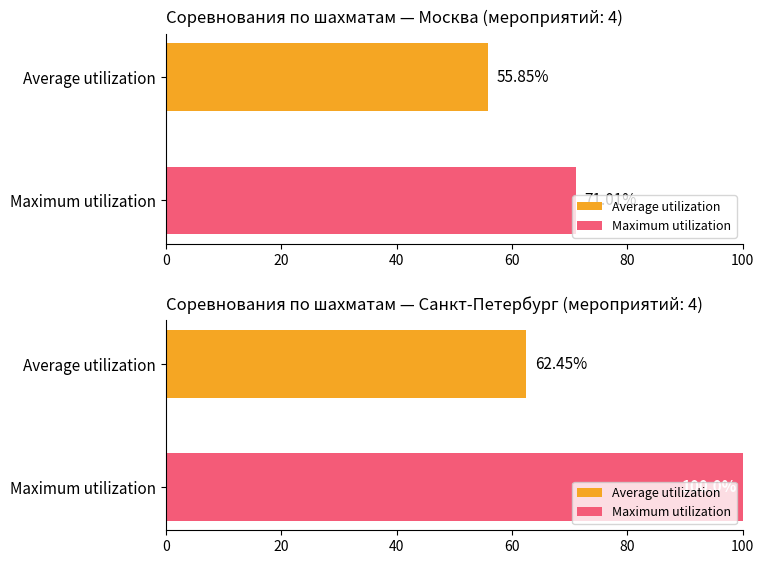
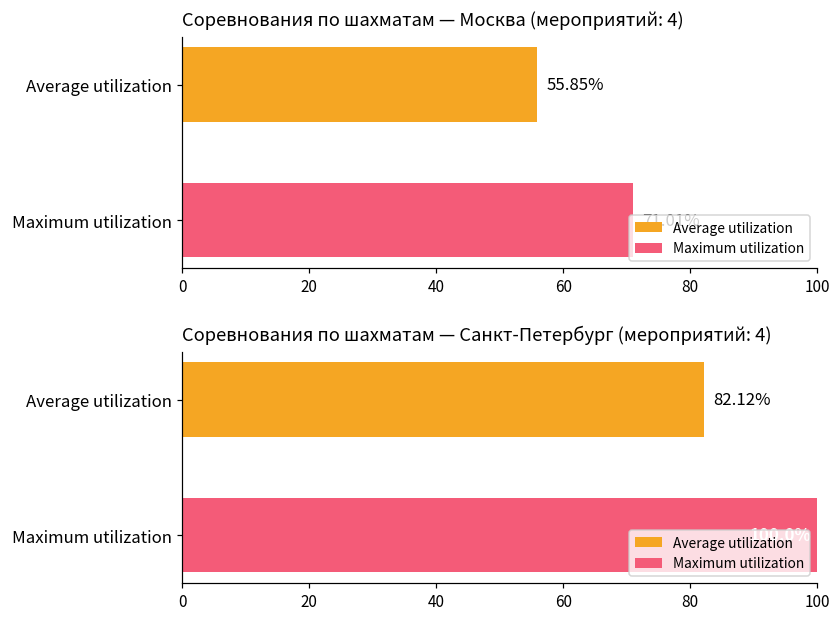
  {
    "Соревнования по шахматам — Москва (мероприятий: 4)": {
      "Average utilization": "55.85%"
    },
    "Соревнования по шахматам — Санкт-Петербург (мероприятий: 4)": {
-     "Average utilization": "62.45%"
+     "Average utilization": "82.12%"
    }
  }
